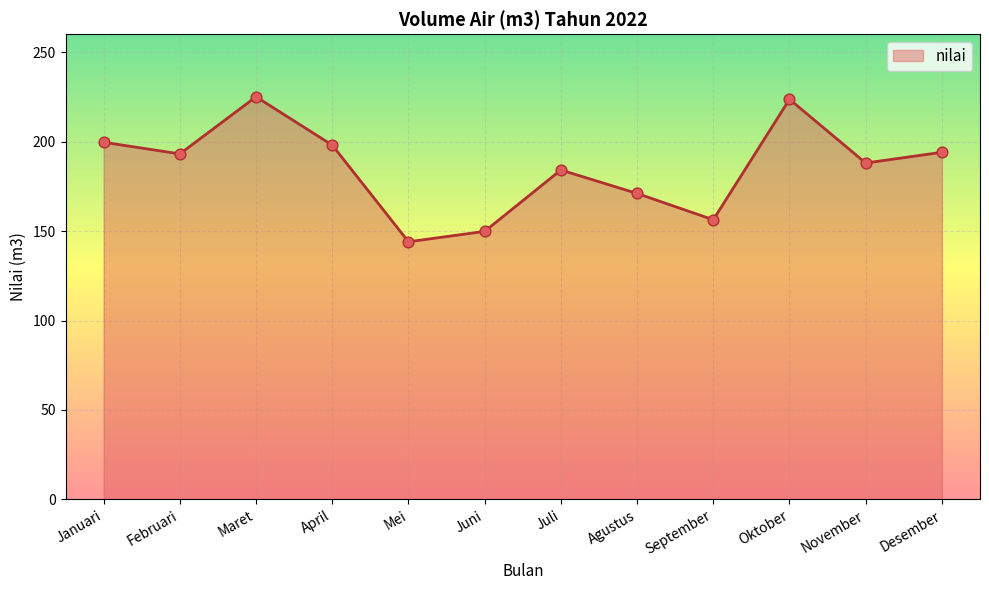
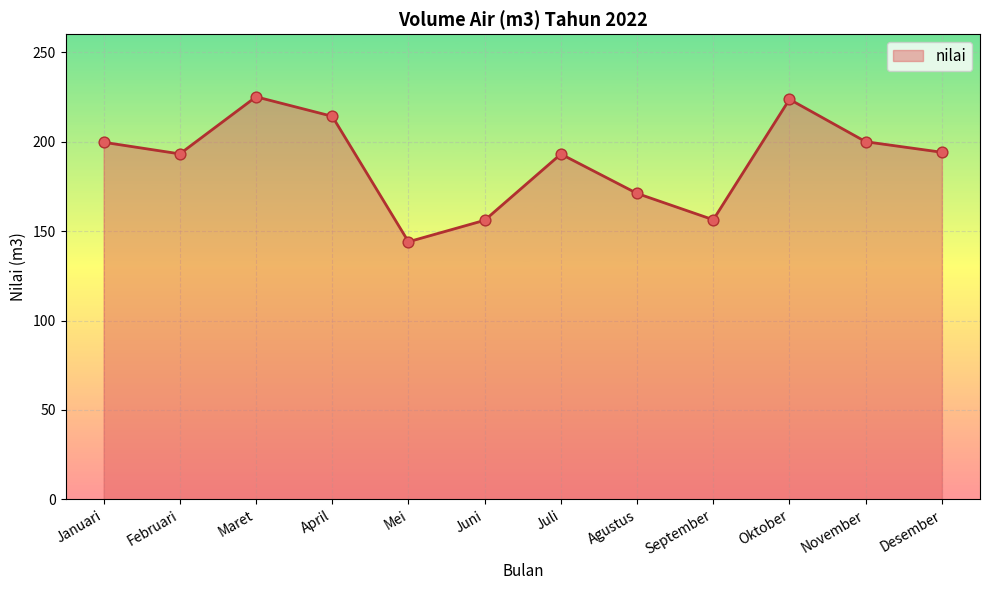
  {
    "Januari": 200,
    "Februari": 193,
    "Maret": 225,
-   "April": 198,
+   "April": 214,
    "Mei": 144,
-   "Juni": 150,
-   "Juli": 184,
+   "Juni": 156,
+   "Juli": 193,
    "Agustus": 171,
    "September": 156,
    "Oktober": 224,
-   "November": 188,
+   "November": 200,
    "Desember": 194
  }
